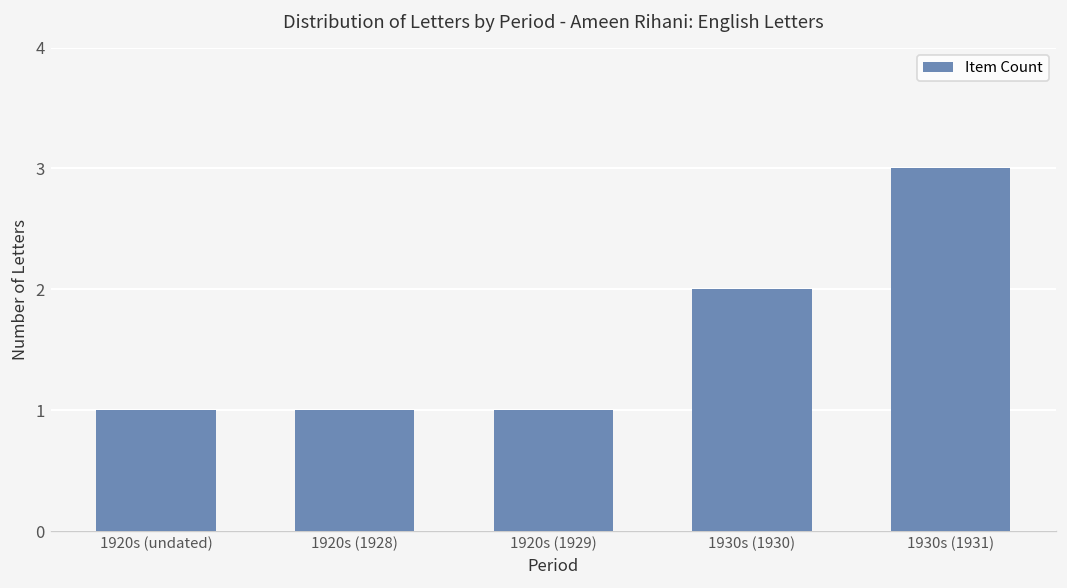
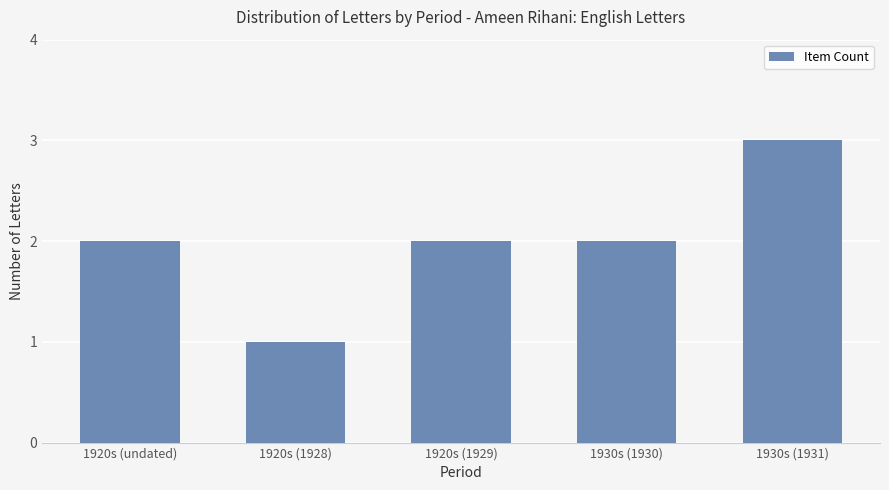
  {
-   "1920s (undated)": 1,
+   "1920s (undated)": 2,
    "1920s (1928)": 1,
-   "1920s (1929)": 1,
+   "1920s (1929)": 2,
    "1930s (1930)": 2,
    "1930s (1931)": 3
  }
